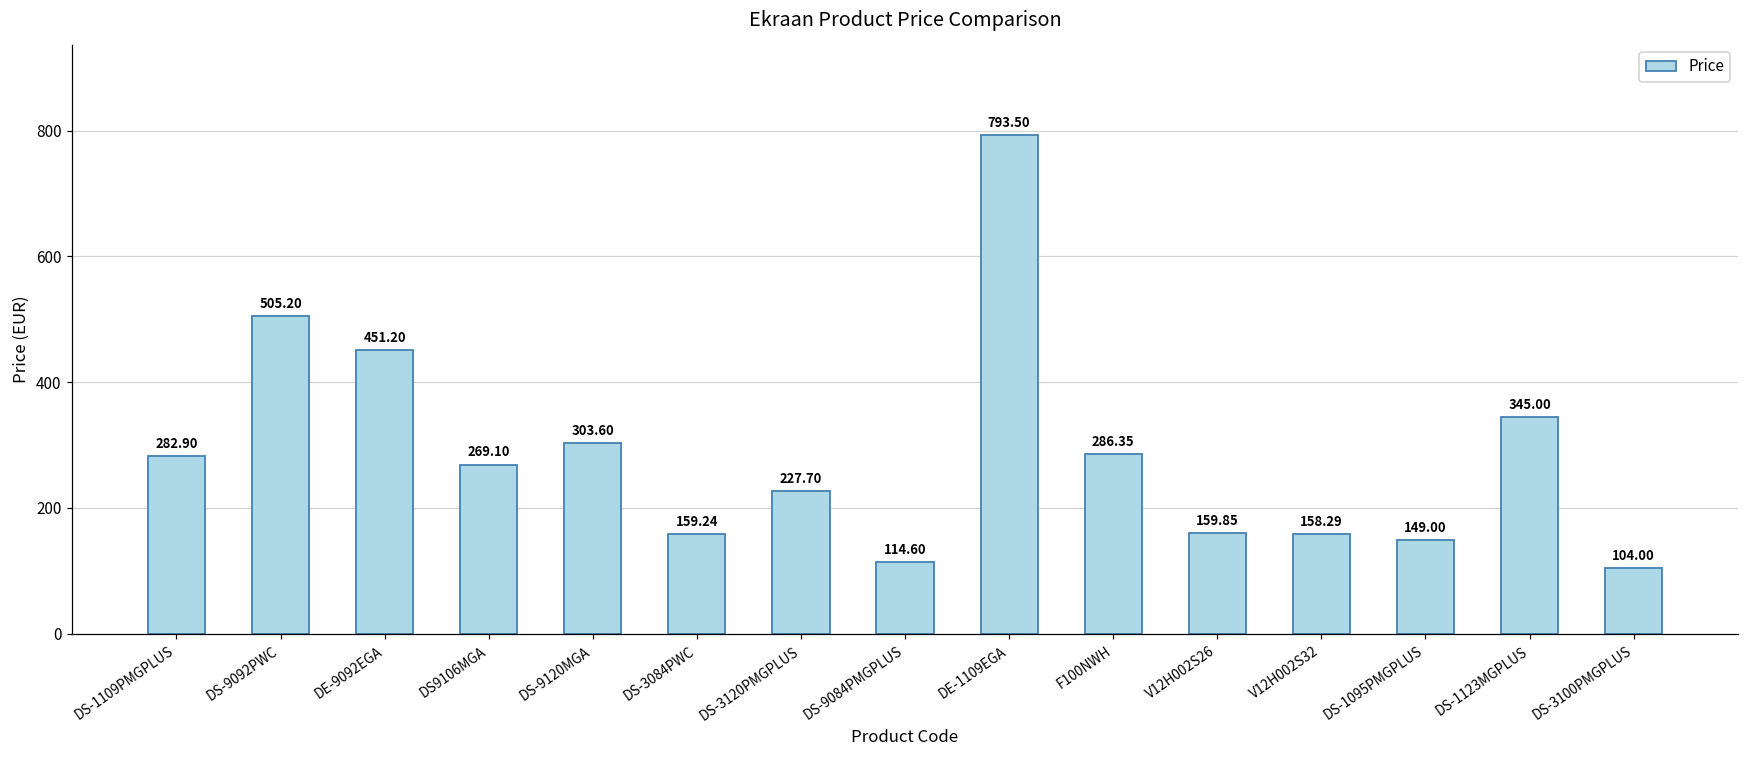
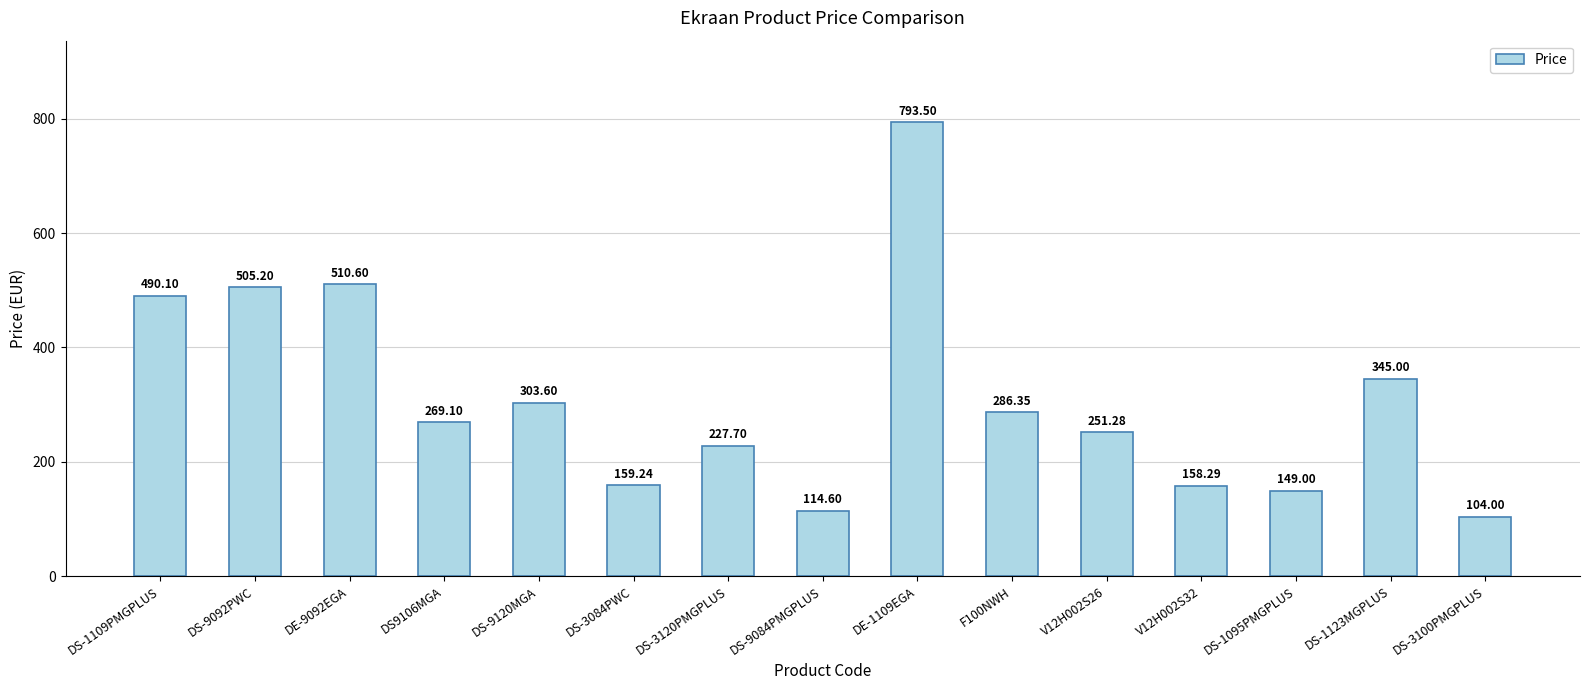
  {
-   "DS-1109PMGPLUS": 282.90,
+   "DS-1109PMGPLUS": 490.10,
    "DS-9092PWC": 505.20,
-   "DE-9092EGA": 451.20,
+   "DE-9092EGA": 510.60,
    "DS9106MGA": 269.10,
    "DS-9120MGA": 303.60,
    "DS-3084PWC": 159.24,
    "DS-3120PMGPLUS": 227.70,
    "DS-9084PMGPLUS": 114.60,
    "DE-1109EGA": 793.50,
    "F100NWH": 286.35,
-   "V12H002S26": 159.85,
+   "V12H002S26": 251.28,
    "V12H002S32": 158.29,
    "DS-1095PMGPLUS": 149.00,
    "DS-1123MGPLUS": 345.00,
    "DS-3100PMGPLUS": 104.00
  }
